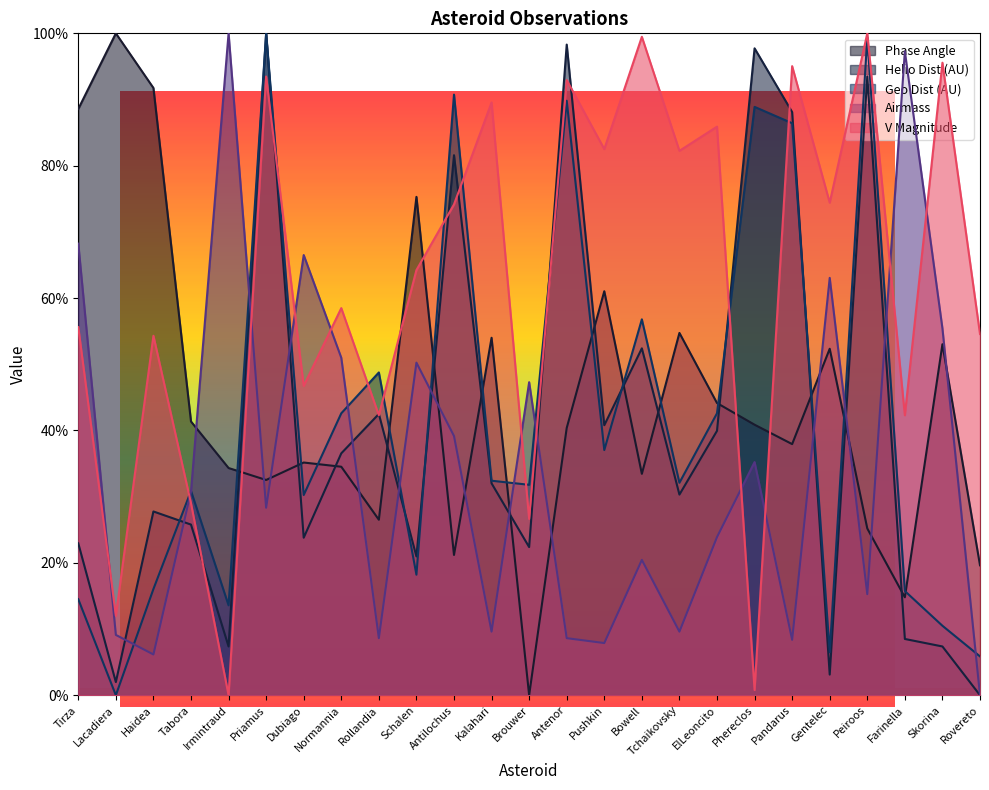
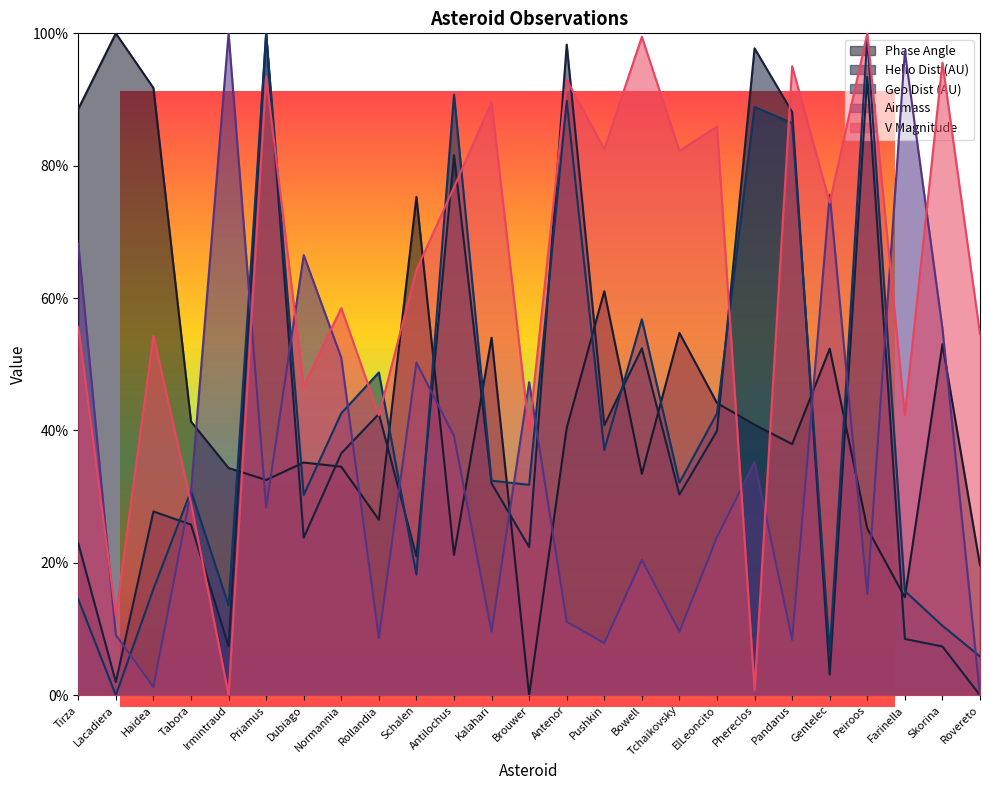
  {
    "Airmass": {
      "Tirza": "68%",
      "Lacadiera": "9%",
-     "Haidea": "6%",
+     "Haidea": "1%",
      "Irmintraud": "100%",
      "Priamus": "28%",
      "Dubiago": "67%",
      "Normannia": "51%",
      "Rollandia": "9%",
      "Schalen": "50%",
      "Antilochus": "39%",
      "Kalahari": "10%",
      "Brouwer": "47%",
-     "Antenor": "9%",
+     "Antenor": "11%",
      "Pushkin": "8%",
      "Bowell": "20%",
      "Tchaikovsky": "10%",
      "ElLeoncito": "24%",
      "Phereclos": "35%",
      "Pandarus": "8%",
-     "Gentelec": "63%",
+     "Gentelec": "76%",
      "Peiroos": "15%",
      "Skorina": "55%"
    },
    "V Magnitude": {
      "Tirza": "56%",
      "Lacadiera": "12%",
      "Haidea": "54%",
      "Tabora": "29%",
      "Irmintraud": "0%",
      "Priamus": "93%",
      "Dubiago": "47%",
      "Normannia": "58%",
      "Schalen": "64%",
-     "Antilochus": "74%",
+     "Antilochus": "77%",
      "Kalahari": "90%",
-     "Brouwer": "27%",
+     "Brouwer": "40%",
      "Antenor": "93%",
      "Pushkin": "83%",
      "Bowell": "99%",
      "Tchaikovsky": "82%",
      "ElLeoncito": "86%",
      "Phereclos": "1%",
      "Pandarus": "95%",
      "Gentelec": "74%",
      "Peiroos": "100%",
      "Farinella": "42%",
      "Rovereto": "55%"
    }
  }
